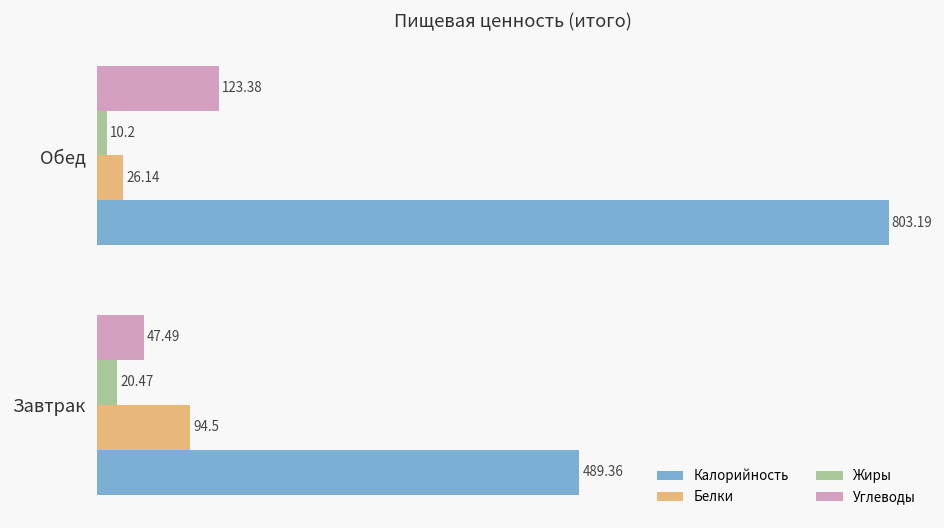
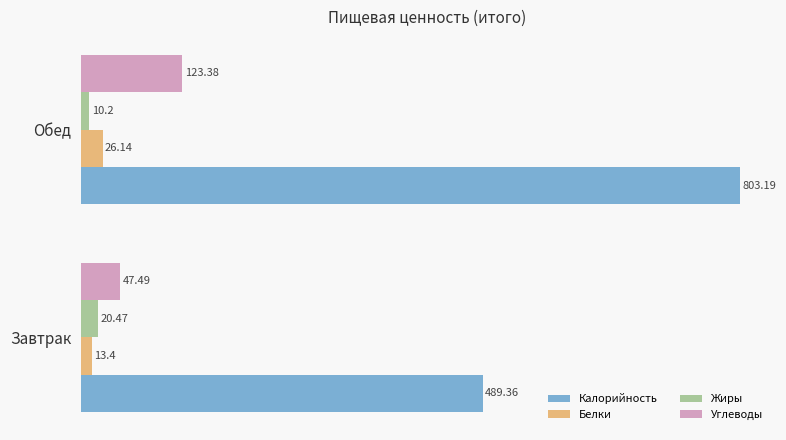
  {
    "Калорийность": {
      "Обед": 803.19,
      "Завтрак": 489.36
    },
    "Белки": {
      "Обед": 26.14,
-     "Завтрак": 94.5
+     "Завтрак": 13.4
    },
    "Жиры": {
      "Обед": 10.2,
      "Завтрак": 20.47
    },
    "Углеводы": {
      "Обед": 123.38,
      "Завтрак": 47.49
    }
  }
